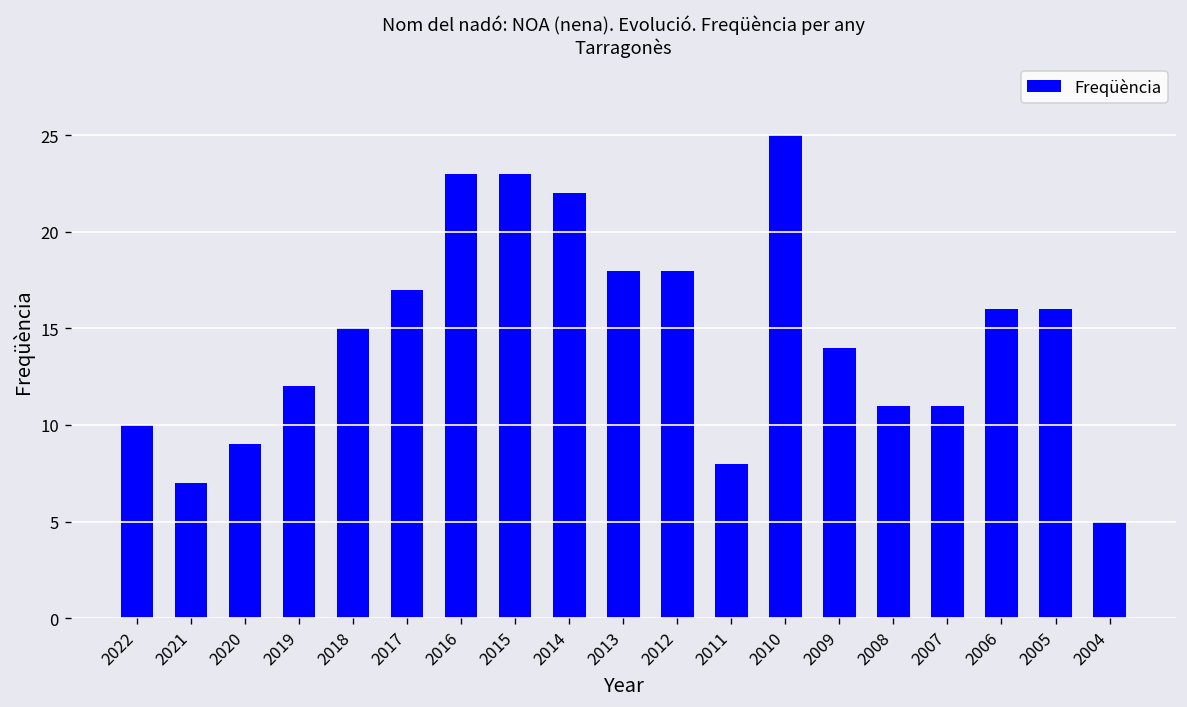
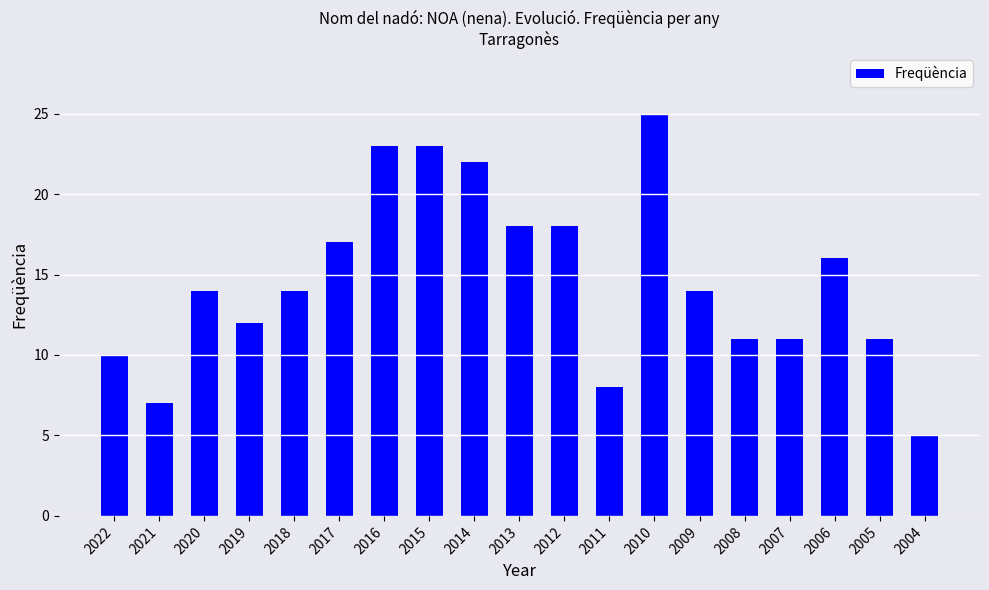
  {
    "2022": 10,
    "2021": 7,
-   "2020": 9,
+   "2020": 14,
    "2019": 12,
-   "2018": 15,
+   "2018": 14,
    "2017": 17,
    "2016": 23,
    "2015": 23,
    "2014": 22,
    "2013": 18,
    "2012": 18,
    "2011": 8,
    "2010": 25,
    "2009": 14,
    "2008": 11,
    "2007": 11,
    "2006": 16,
-   "2005": 16,
+   "2005": 11,
    "2004": 5
  }
